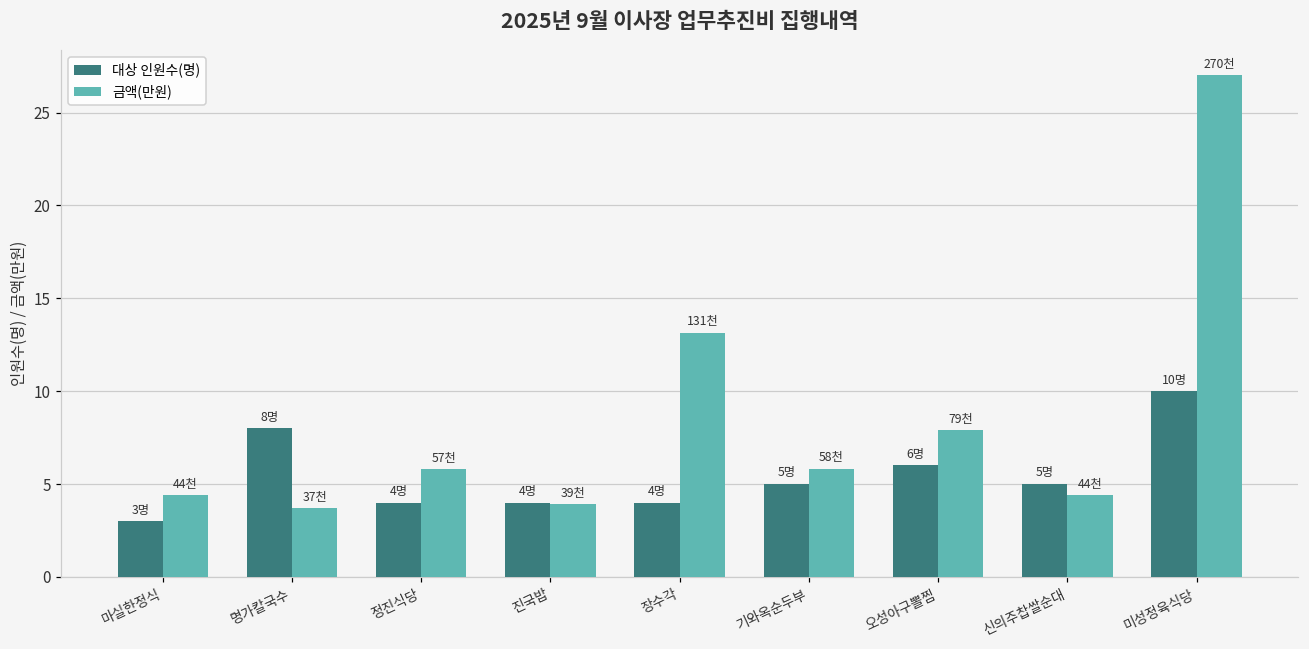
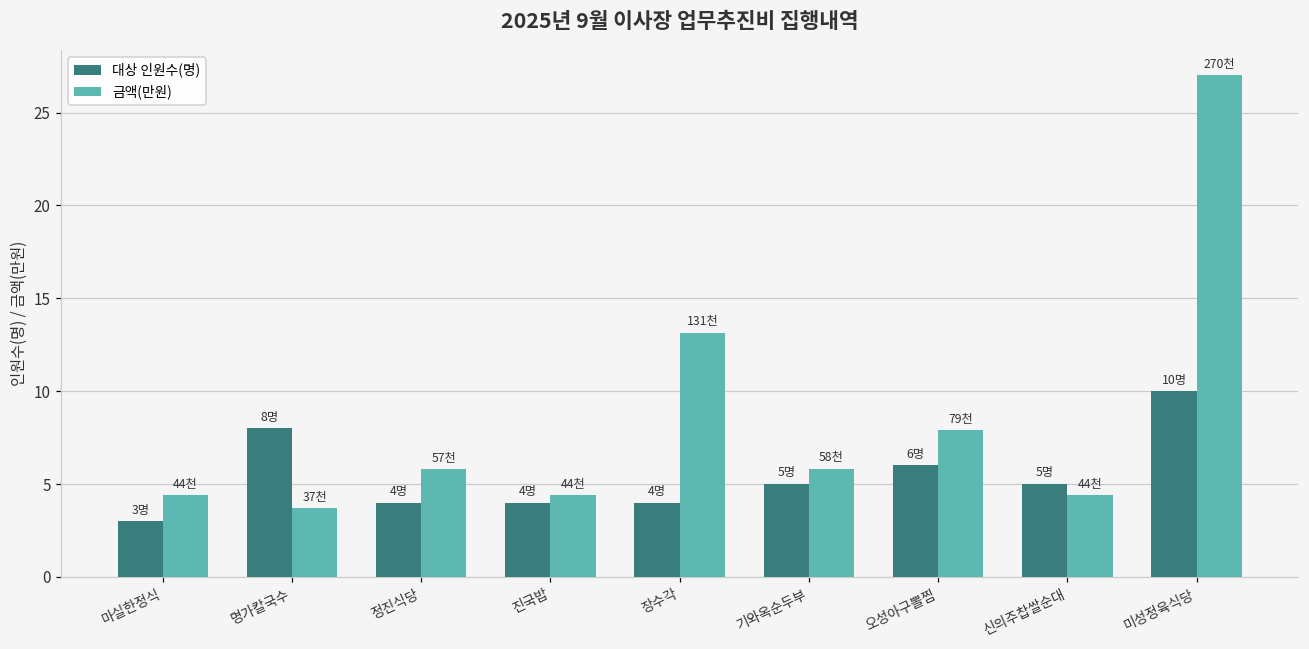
  {
    "대상 인원수(명)": {
      "마실한정식": "3명",
      "명가칼국수": "8명",
      "정진식당": "4명",
      "진국밥": "4명",
      "장수각": "4명",
      "기와옥순두부": "5명",
      "오성아구뽈찜": "6명",
      "신의주찹쌀순대": "5명",
      "미성정육식당": "10명"
    },
    "금액(만원)": {
-     "진국밥": "39천"
+     "진국밥": "44천"
    }
  }
